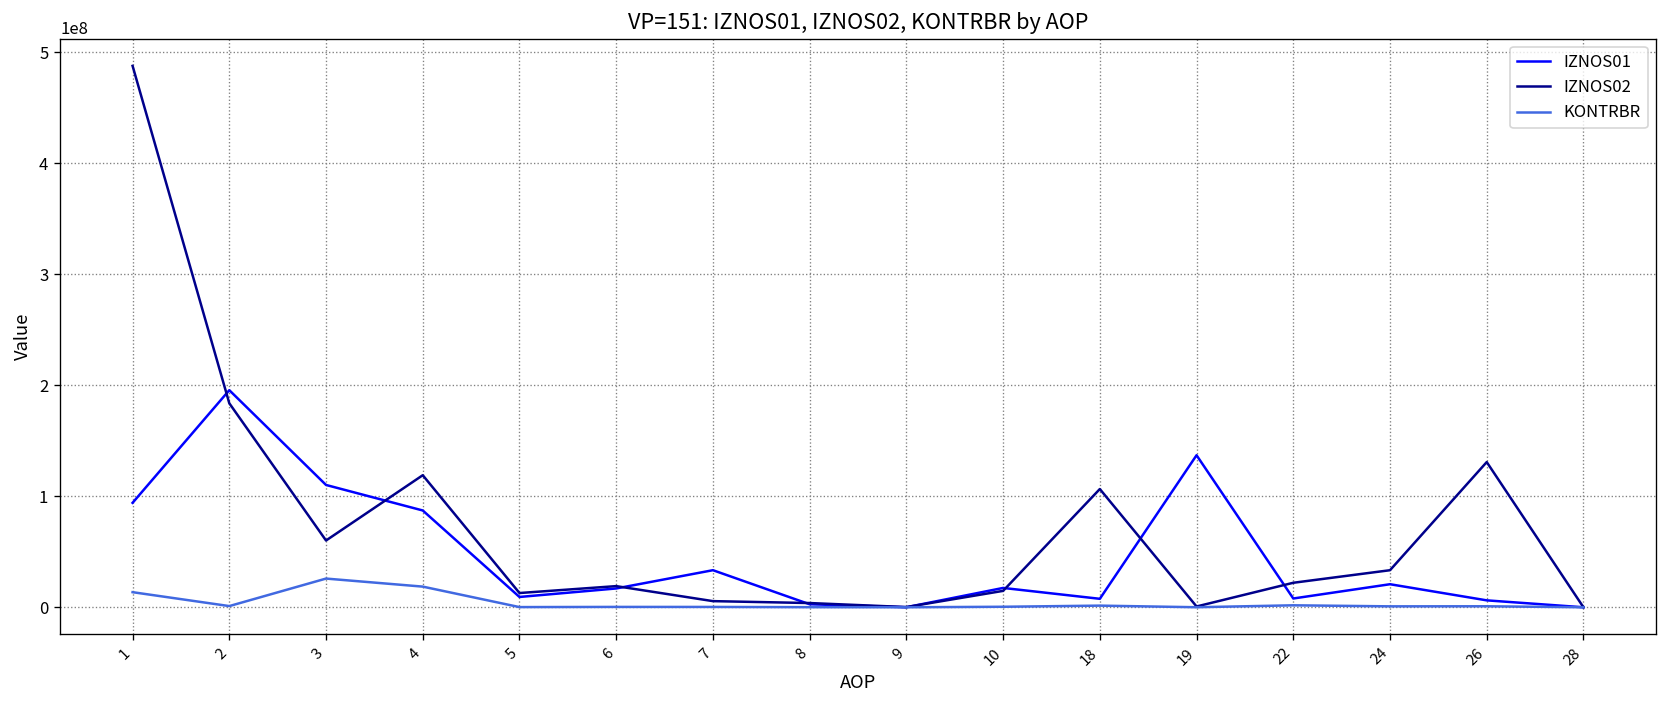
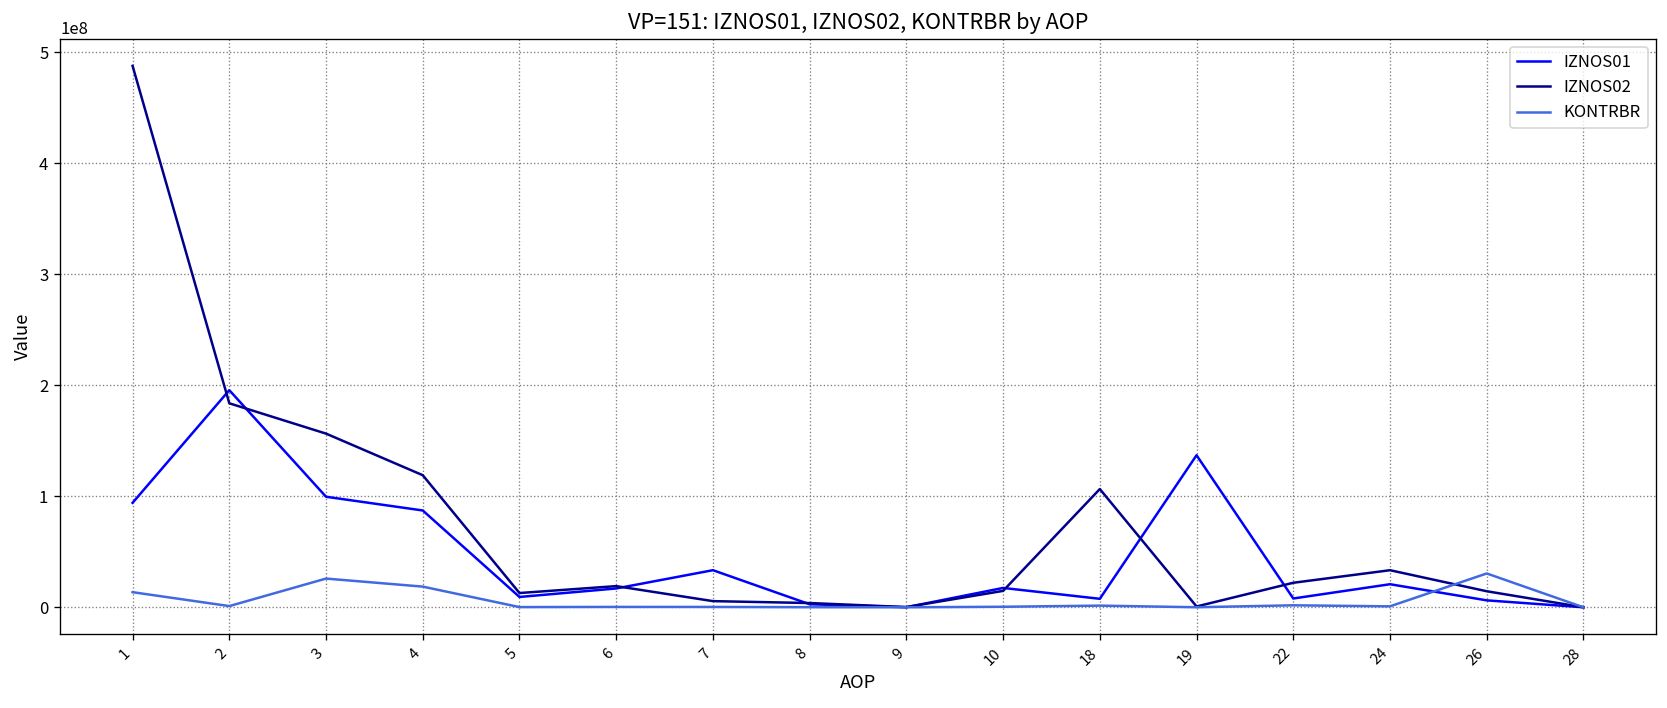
  {
    "IZNOS01": {
      "1": 90000000,
      "2": 200000000,
-     "3": 110000000,
+     "3": 100000000,
      "4": 90000000,
      "5": 10000000,
      "7": 30000000,
      "18": 10000000,
      "19": 140000000,
      "22": 10000000,
      "24": 20000000,
      "26": 10000000
    },
    "IZNOS02": {
      "1": 490000000,
      "2": 180000000,
-     "3": 60000000,
+     "3": 160000000,
      "4": 120000000,
      "5": 10000000,
      "7": 10000000,
      "18": 110000000,
      "22": 20000000,
      "24": 30000000,
-     "26": 130000000
+     "26": 10000000
    },
    "KONTRBR": {
      "1": 10000000,
      "2": 0,
      "3": 30000000,
      "4": 20000000,
      "5": 0,
      "6": 0,
      "7": 0,
      "10": 0,
      "18": 0,
      "22": 0,
      "24": 0,
-     "26": 0
+     "26": 30000000
    }
  }
